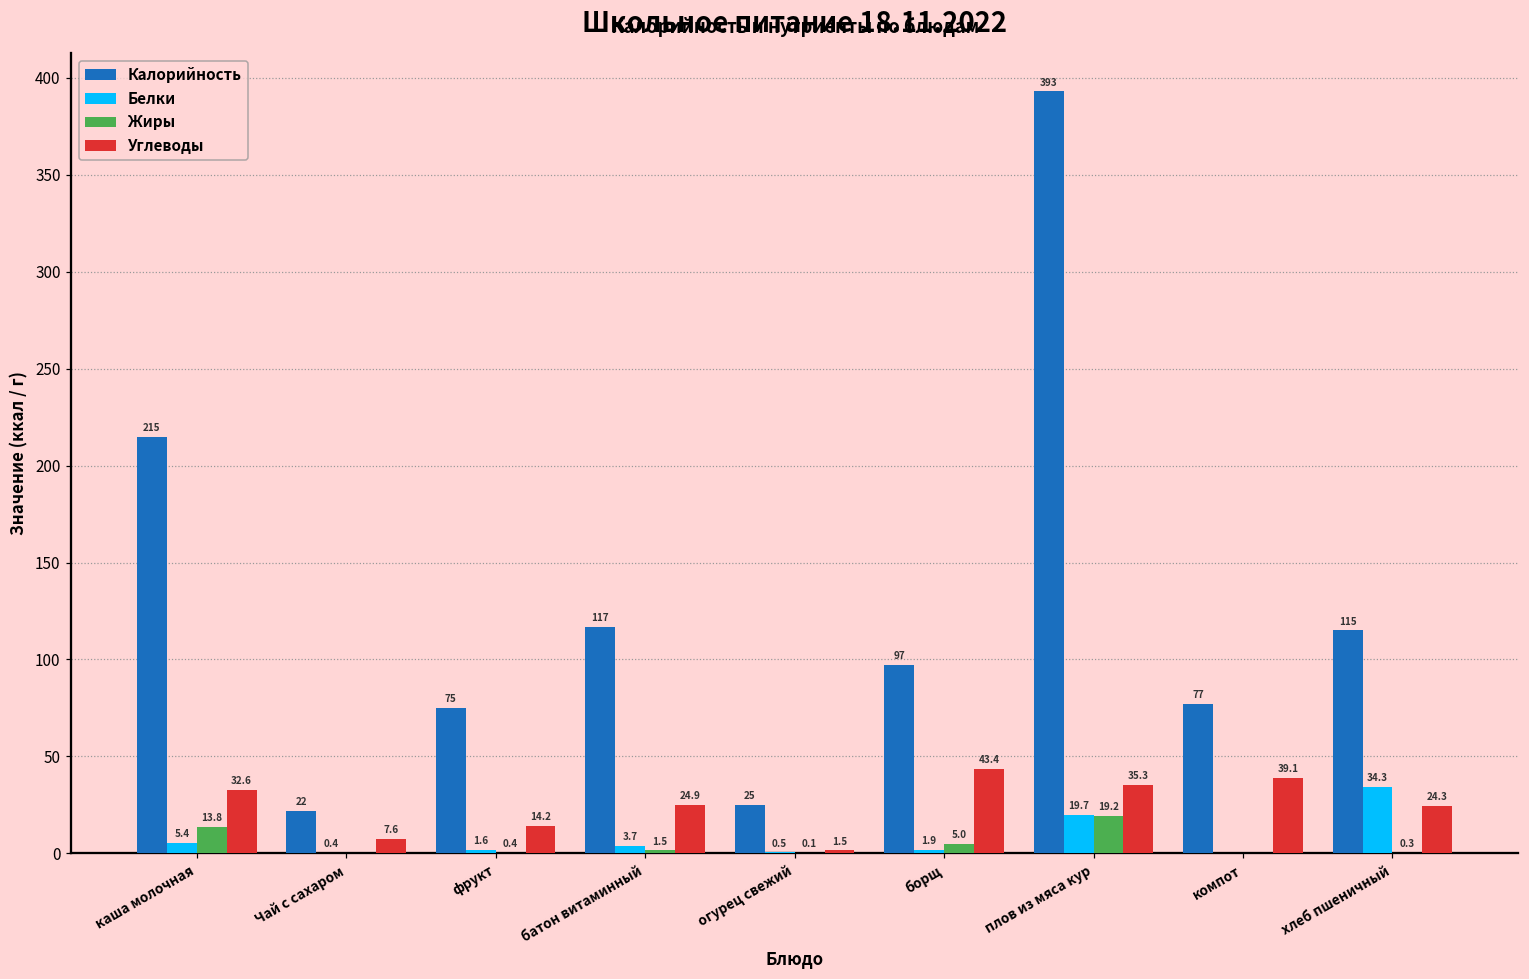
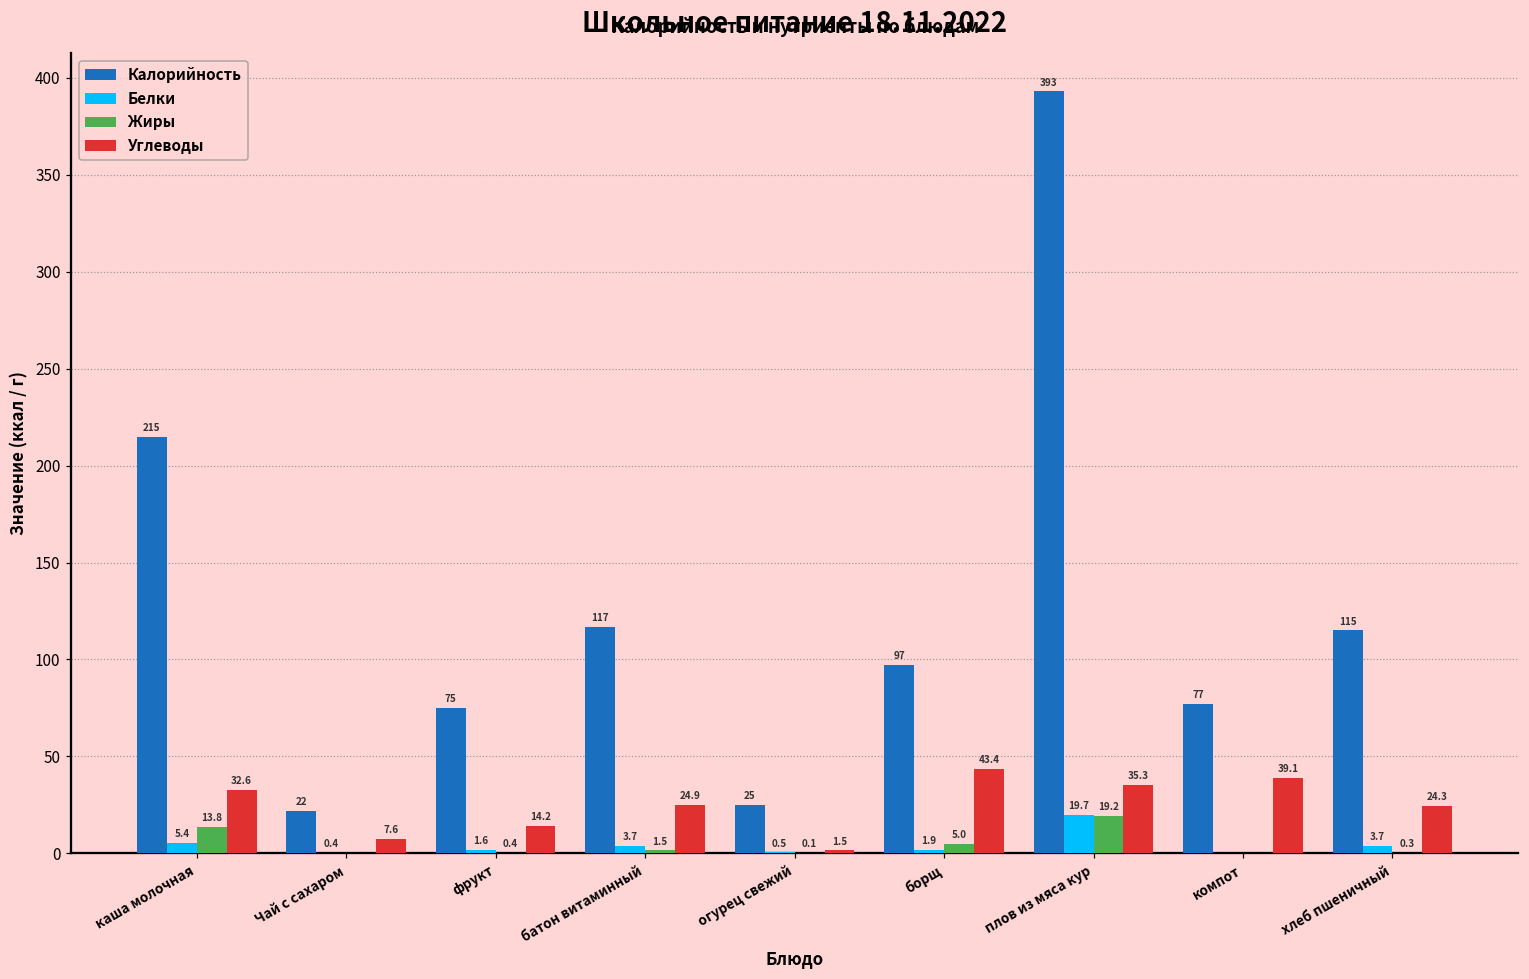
  {
    "Калорийность": {
      "каша молочная": 215,
      "Чай с сахаром": 22,
      "фрукт": 75,
      "батон витаминный": 117,
      "огурец свежий": 25,
      "борщ": 97,
      "плов из мяса кур": 393,
      "компот": 77,
      "хлеб пшеничный": 115
    },
    "Белки": {
      "каша молочная": 5.4,
      "Чай с сахаром": 0.4,
      "фрукт": 1.6,
      "батон витаминный": 3.7,
      "огурец свежий": 0.5,
      "борщ": 1.9,
      "плов из мяса кур": 19.7,
-     "хлеб пшеничный": 34.3
+     "хлеб пшеничный": 3.7
    },
    "Жиры": {
      "каша молочная": 13.8,
      "фрукт": 0.4,
      "батон витаминный": 1.5,
      "огурец свежий": 0.1,
      "борщ": 5.0,
      "плов из мяса кур": 19.2,
      "хлеб пшеничный": 0.3
    },
    "Углеводы": {
      "каша молочная": 32.6,
      "Чай с сахаром": 7.6,
      "фрукт": 14.2,
      "батон витаминный": 24.9,
      "огурец свежий": 1.5,
      "борщ": 43.4,
      "плов из мяса кур": 35.3,
      "компот": 39.1,
      "хлеб пшеничный": 24.3
    }
  }
